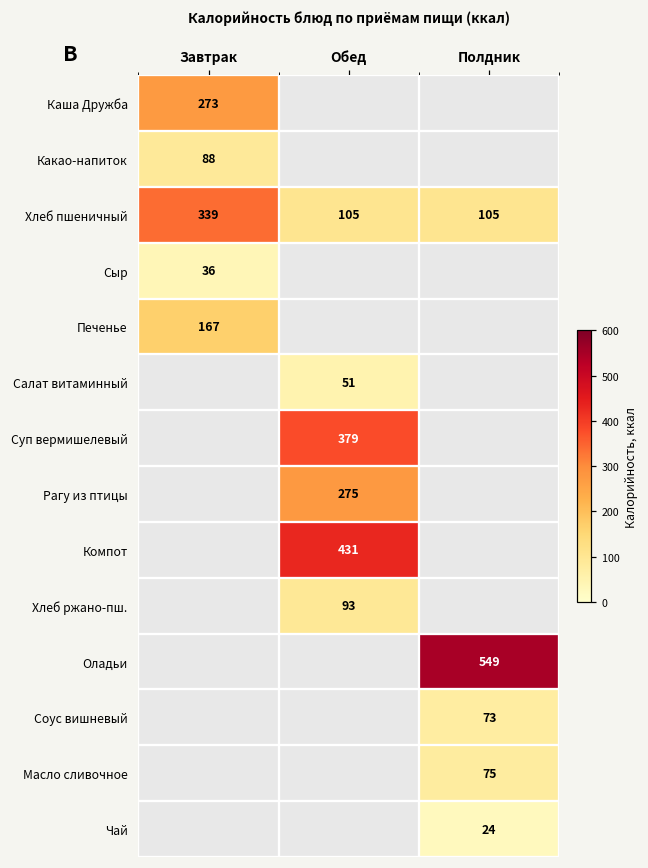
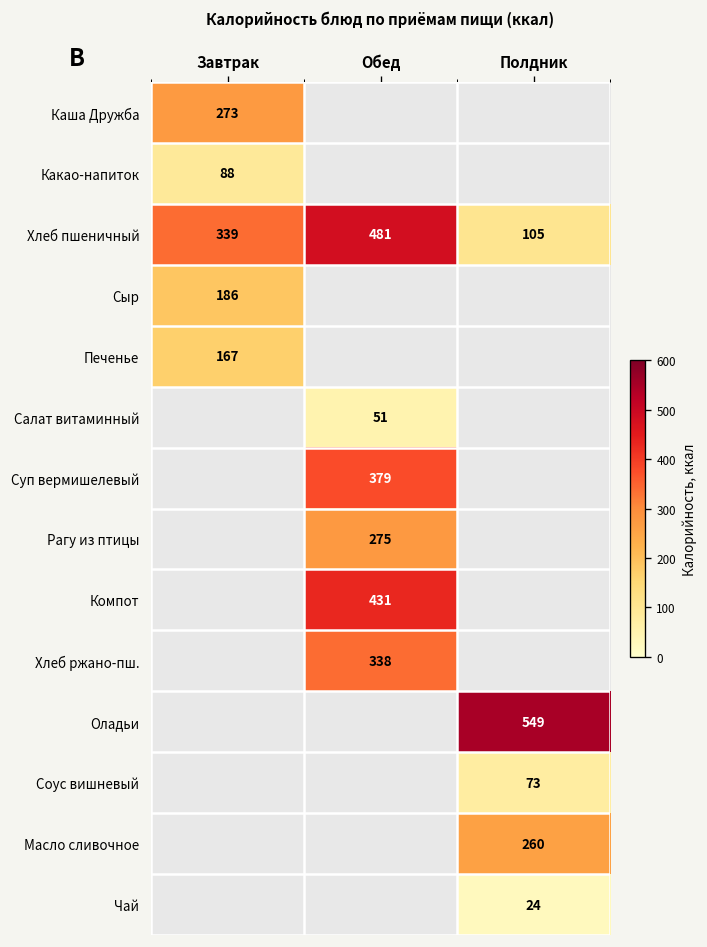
  {
    "Каша Дружба": {
      "Завтрак": 273
    },
    "Какао-напиток": {
      "Завтрак": 88
    },
    "Хлеб пшеничный": {
      "Завтрак": 339,
-     "Обед": 105,
+     "Обед": 481,
      "Полдник": 105
    },
    "Сыр": {
-     "Завтрак": 36
+     "Завтрак": 186
    },
    "Печенье": {
      "Завтрак": 167
    },
    "Салат витаминный": {
      "Обед": 51
    },
    "Суп вермишелевый": {
      "Обед": 379
    },
    "Рагу из птицы": {
      "Обед": 275
    },
    "Компот": {
      "Обед": 431
    },
    "Хлеб ржано-пш.": {
-     "Обед": 93
+     "Обед": 338
    },
    "Оладьи": {
      "Полдник": 549
    },
    "Соус вишневый": {
      "Полдник": 73
    },
    "Масло сливочное": {
-     "Полдник": 75
+     "Полдник": 260
    },
    "Чай": {
      "Полдник": 24
    }
  }
